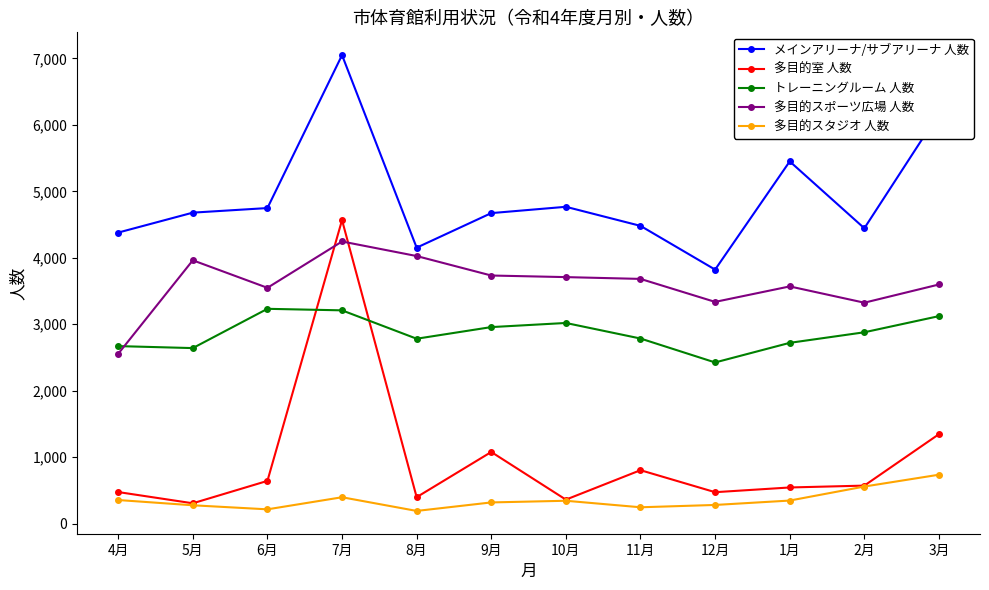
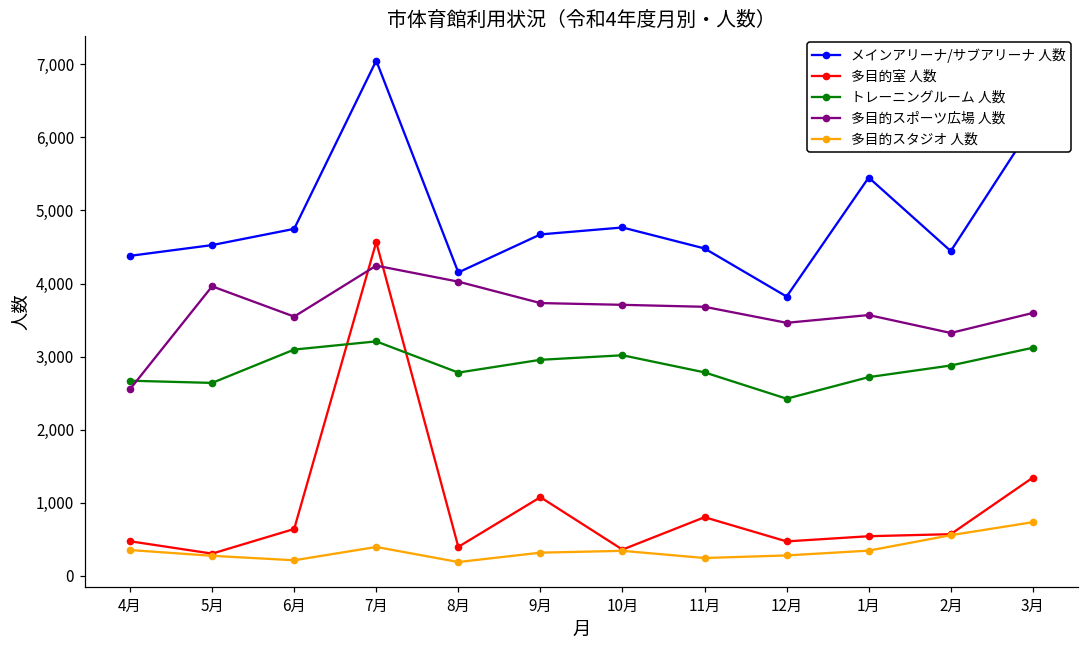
  {
    "メインアリーナ/サブアリーナ 人数": {
      "4月": "4,400",
-     "5月": "4,700",
+     "5月": "4,500",
      "6月": "4,700",
      "7月": "7,000",
      "8月": "4,200",
      "9月": "4,700",
      "10月": "4,800",
      "11月": "4,500",
      "12月": "3,800",
      "1月": "5,500",
      "2月": "4,400"
    },
    "多目的室 人数": {
      "4月": "500",
      "6月": "600",
      "7月": "4,600",
      "8月": "400",
      "9月": "1,100",
      "11月": "800",
      "12月": "500",
      "1月": "500",
      "3月": "1,300"
    },
    "トレーニングルーム 人数": {
      "4月": "2,700",
      "5月": "2,600",
-     "6月": "3,200",
+     "6月": "3,100",
      "7月": "3,200",
      "8月": "2,800",
      "9月": "3,000",
      "10月": "3,000",
      "11月": "2,800",
      "12月": "2,400",
      "1月": "2,700",
      "2月": "2,900",
      "3月": "3,100"
    },
    "多目的スポーツ広場 人数": {
      "4月": "2,600",
      "5月": "4,000",
      "6月": "3,500",
      "7月": "4,200",
      "8月": "4,000",
      "9月": "3,700",
      "10月": "3,700",
      "11月": "3,700",
-     "12月": "3,300",
+     "12月": "3,500",
      "1月": "3,600",
      "2月": "3,300",
      "3月": "3,600"
    },
    "多目的スタジオ 人数": {
      "4月": "400",
      "6月": "200",
      "7月": "400",
      "8月": "200",
      "9月": "300",
      "11月": "200",
      "12月": "300",
      "1月": "300",
      "3月": "700"
    }
  }
